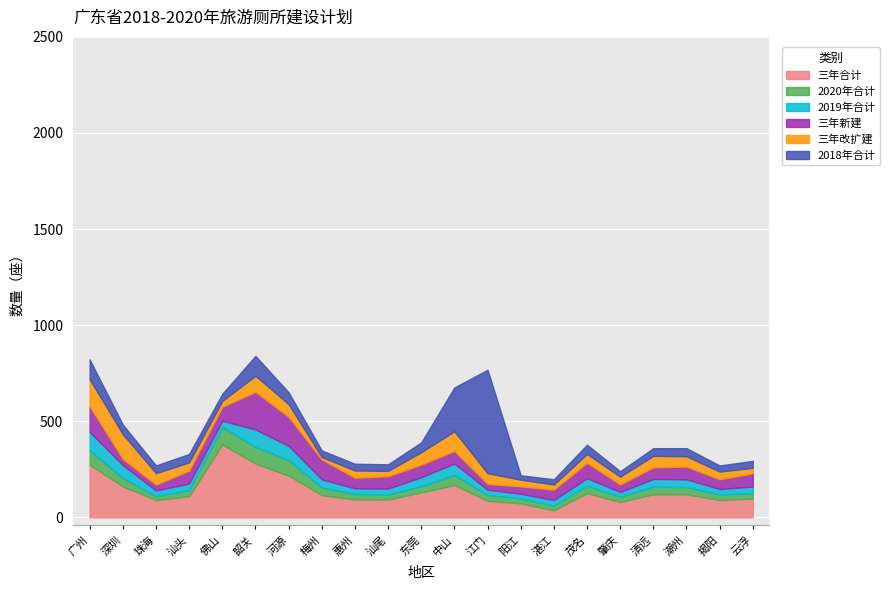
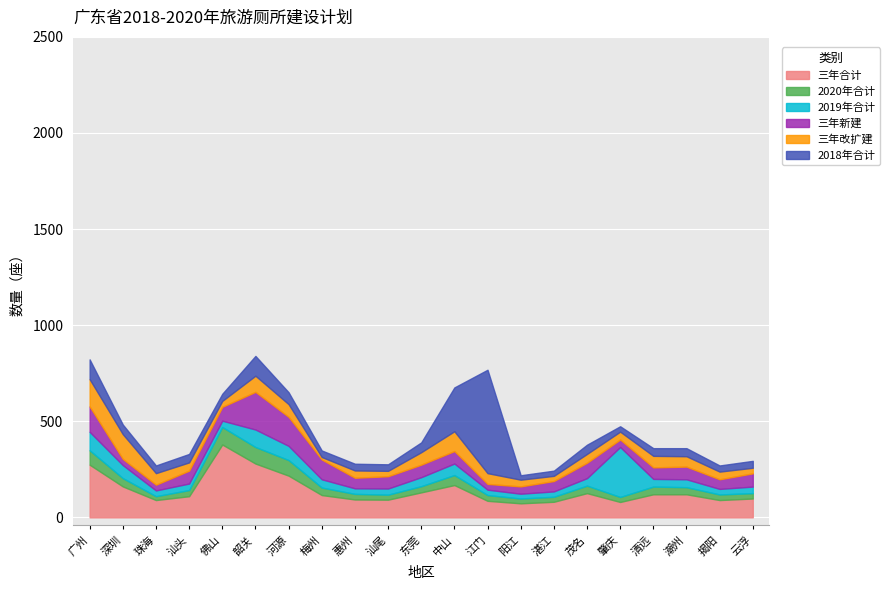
  {
    "三年合计": {
      "广州": 270,
      "深圳": 160,
      "珠海": 90,
      "汕头": 110,
      "佛山": 380,
      "韶关": 280,
      "河源": 220,
      "梅州": 120,
      "惠州": 90,
      "汕尾": 90,
      "东莞": 130,
      "中山": 170,
      "江门": 90,
      "阳江": 70,
-     "湛江": 40,
+     "湛江": 80,
      "茂名": 130,
      "肇庆": 80,
      "清远": 120,
      "潮州": 120,
      "揭阳": 90,
      "云浮": 100
    },
    "2020年合计": {
      "广州": 80,
      "深圳": 40,
      "珠海": 20,
      "汕头": 30,
      "佛山": 90,
      "韶关": 90,
      "河源": 80,
      "梅州": 40,
      "惠州": 30,
      "汕尾": 30,
      "东莞": 30,
      "中山": 50,
      "江门": 30,
      "阳江": 30,
      "湛江": 30,
      "茂名": 40,
      "肇庆": 30,
      "清远": 40,
      "潮州": 40,
      "揭阳": 30,
      "云浮": 30
    },
    "2019年合计": {
      "广州": 100,
      "深圳": 70,
      "珠海": 30,
      "汕头": 30,
      "佛山": 30,
      "韶关": 90,
      "河源": 70,
      "梅州": 40,
      "惠州": 30,
      "汕尾": 30,
      "东莞": 50,
      "中山": 60,
      "江门": 30,
      "阳江": 30,
      "湛江": 30,
      "茂名": 40,
-     "肇庆": 30,
+     "肇庆": 260,
      "清远": 40,
      "潮州": 40,
      "揭阳": 30,
      "云浮": 30
    },
    "三年新建": {
      "广州": 130,
      "深圳": 30,
      "珠海": 30,
      "汕头": 70,
      "佛山": 70,
      "韶关": 200,
      "河源": 150,
      "惠州": 60,
      "汕尾": 60,
      "东莞": 70,
      "中山": 70,
      "江门": 30,
      "阳江": 40,
      "湛江": 50,
      "茂名": 80,
      "肇庆": 40,
      "清远": 60,
      "潮州": 70,
      "揭阳": 50,
      "云浮": 70
    },
    "三年改扩建": {
      "广州": 140,
      "深圳": 130,
      "珠海": 60,
      "汕头": 40,
      "佛山": 30,
      "韶关": 80,
      "河源": 70,
      "惠州": 40,
      "汕尾": 30,
      "东莞": 70,
      "中山": 100,
      "江门": 60,
      "阳江": 40,
      "湛江": 30,
      "茂名": 50,
      "肇庆": 40,
      "清远": 60,
      "潮州": 50,
      "揭阳": 40,
      "云浮": 30
    },
    "2018年合计": {
      "广州": 100,
      "深圳": 50,
      "珠海": 40,
      "汕头": 40,
      "佛山": 40,
      "韶关": 100,
      "河源": 60,
      "梅州": 30,
      "惠州": 40,
      "汕尾": 30,
      "东莞": 50,
      "中山": 230,
      "江门": 540,
      "阳江": 20,
      "湛江": 30,
      "茂名": 50,
      "肇庆": 30,
      "清远": 40,
      "潮州": 40,
      "揭阳": 30,
      "云浮": 40
    }
  }
